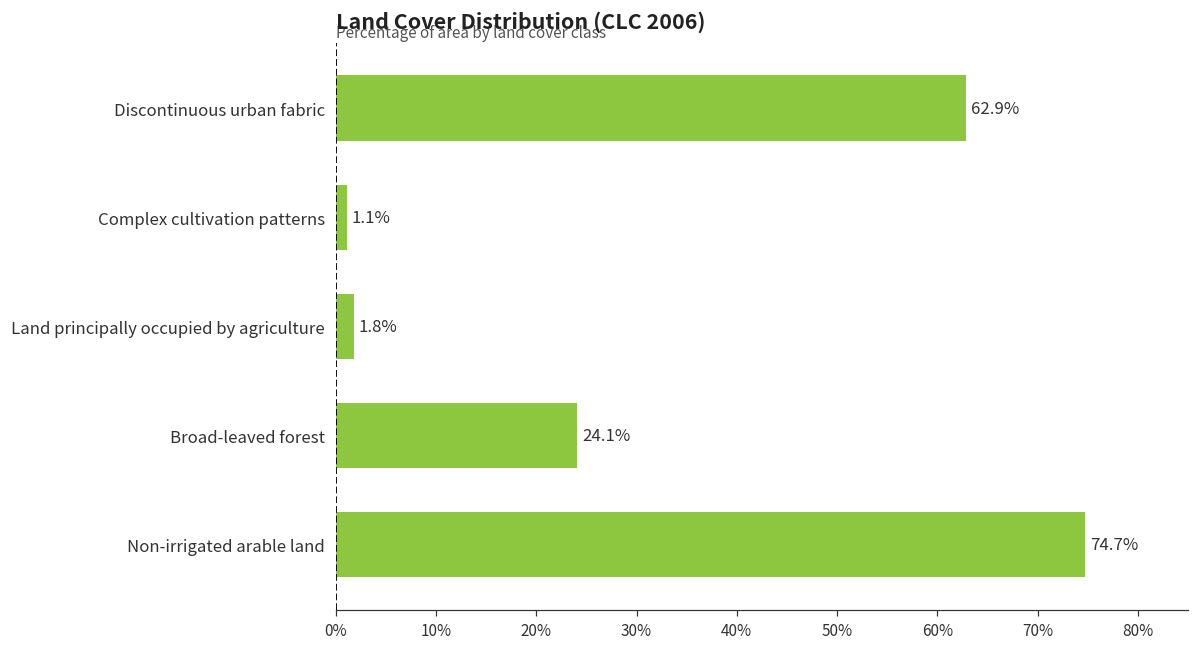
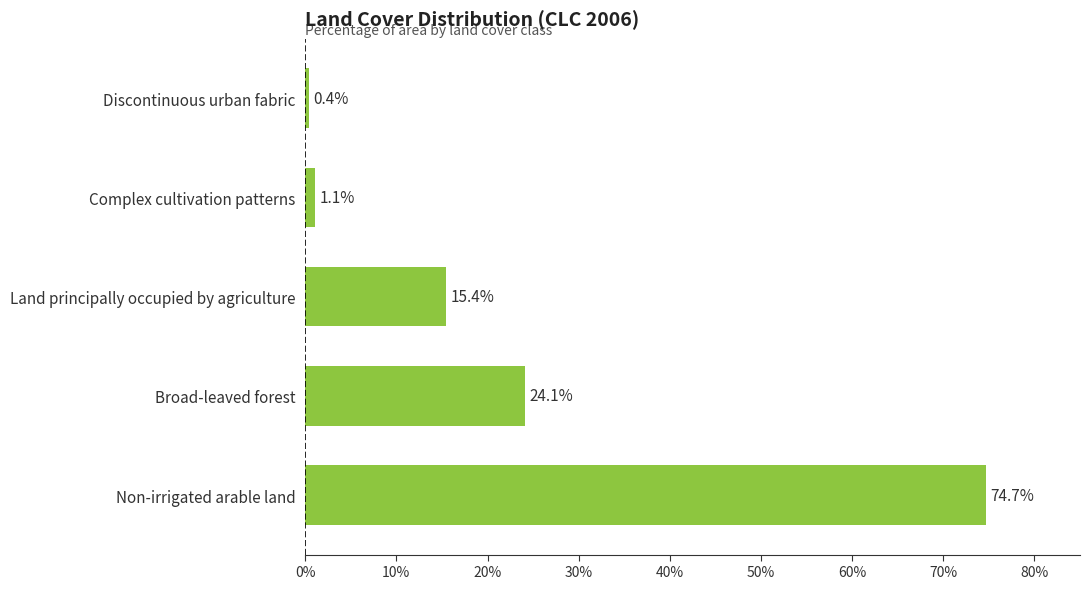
  {
-   "Discontinuous urban fabric": "62.9%",
+   "Discontinuous urban fabric": "0.4%",
    "Complex cultivation patterns": "1.1%",
-   "Land principally occupied by agriculture": "1.8%",
+   "Land principally occupied by agriculture": "15.4%",
    "Broad-leaved forest": "24.1%",
    "Non-irrigated arable land": "74.7%"
  }
